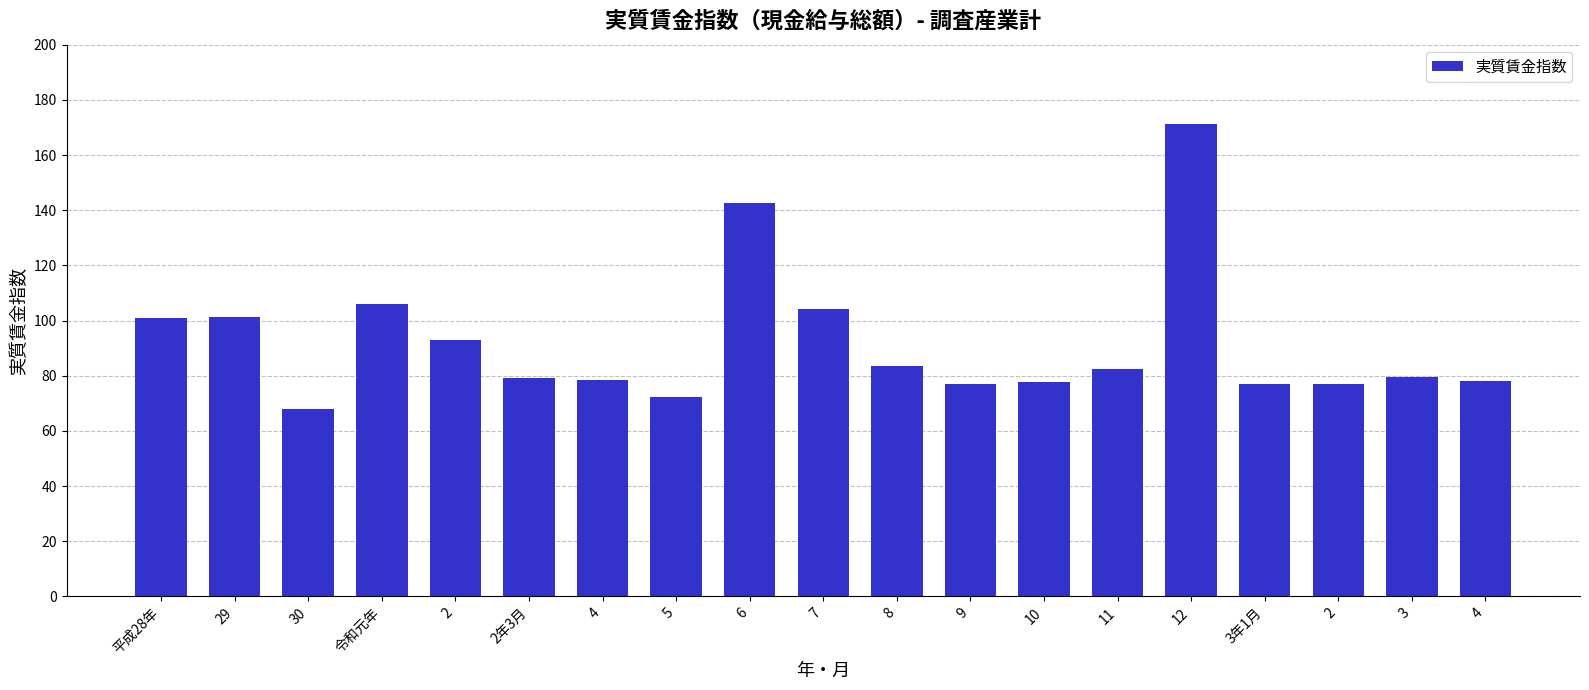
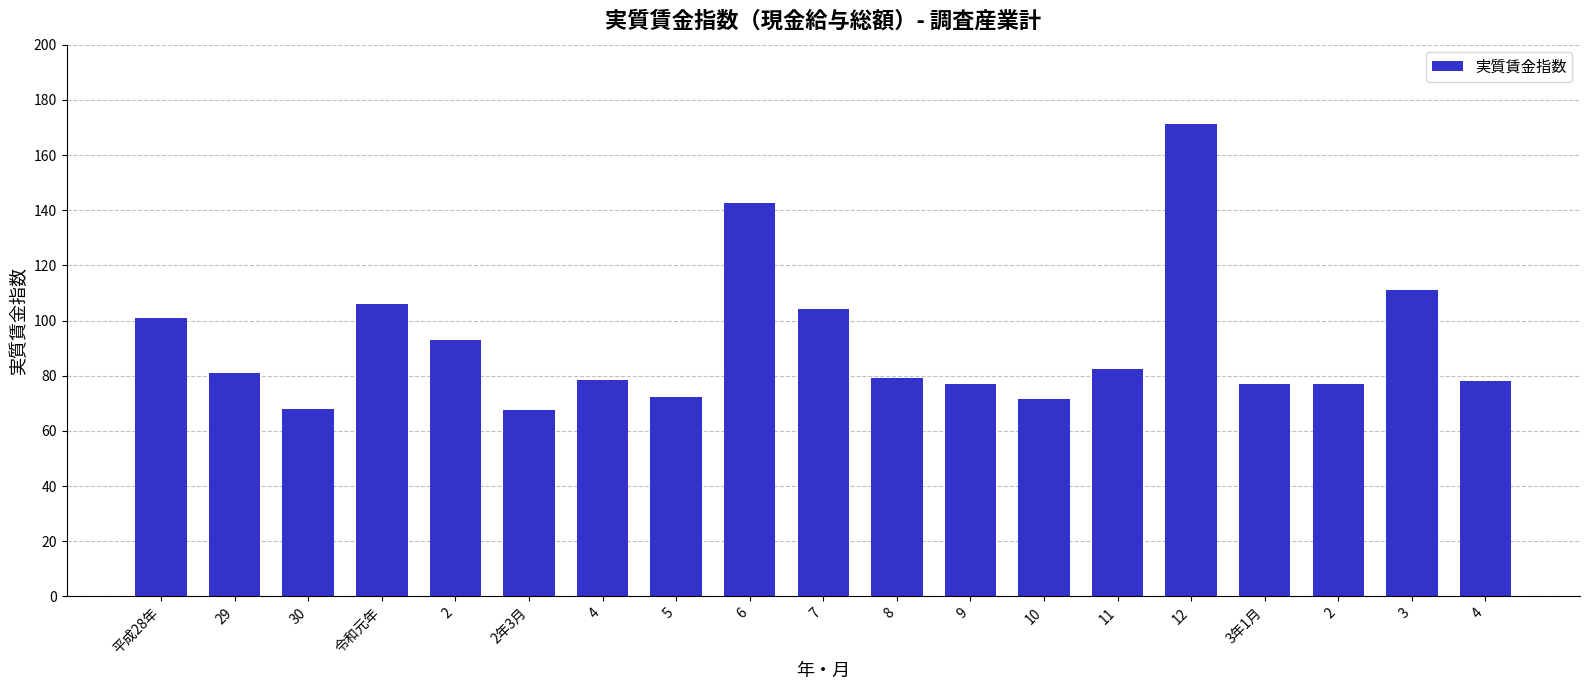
  {
    "平成28年": 101,
-   "29": 101,
+   "29": 81,
    "30": 68,
    "令和元年": 106,
-   "2年3月": 79,
+   "2年3月": 68,
    "5": 72,
    "6": 143,
    "7": 104,
-   "8": 84,
+   "8": 79,
    "9": 77,
-   "10": 78,
+   "10": 72,
    "11": 82,
    "12": 171,
    "3年1月": 77,
-   "3": 80
+   "3": 111
  }
